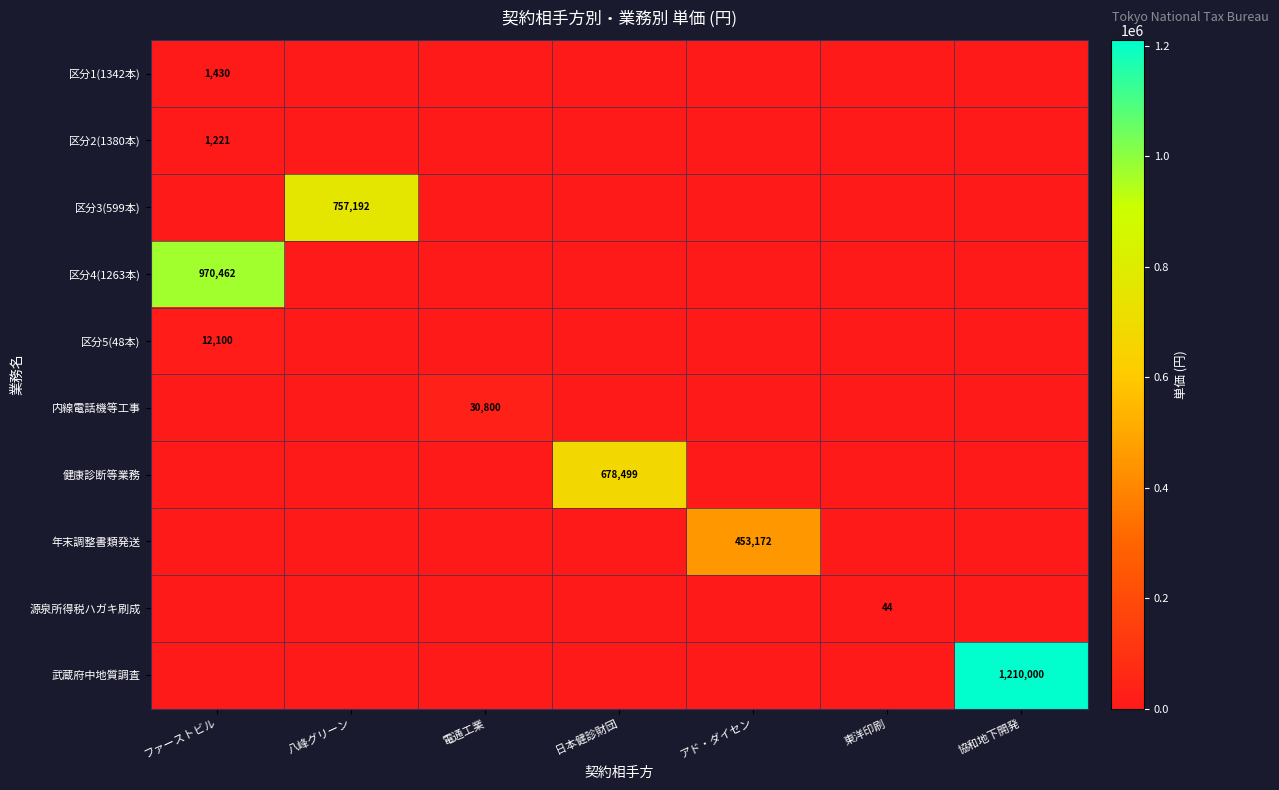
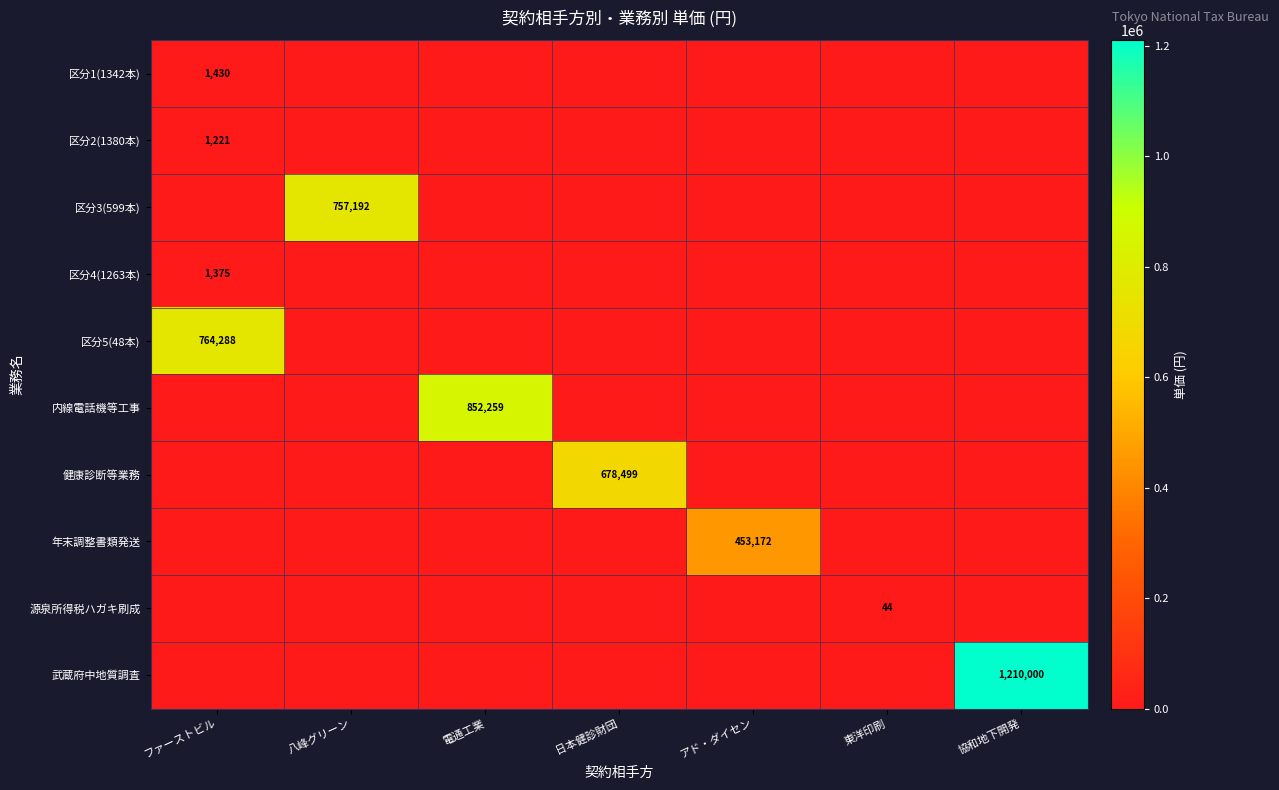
  {
    "区分1(1342本)": {
      "ファーストビル": "1,430"
    },
    "区分2(1380本)": {
      "ファーストビル": "1,221"
    },
    "区分3(599本)": {
      "八峰グリーン": "757,192"
    },
    "区分4(1263本)": {
-     "ファーストビル": "970,462"
+     "ファーストビル": "1,375"
    },
    "区分5(48本)": {
-     "ファーストビル": "12,100"
+     "ファーストビル": "764,288"
    },
    "内線電話機等工事": {
-     "電通工業": "30,800"
+     "電通工業": "852,259"
    },
    "健康診断等業務": {
      "日本健診財団": "678,499"
    },
    "年末調整書類発送": {
      "アド・ダイセン": "453,172"
    },
    "源泉所得税ハガキ刷成": {
      "東洋印刷": "44"
    },
    "武蔵府中地質調査": {
      "協和地下開発": "1,210,000"
    }
  }
